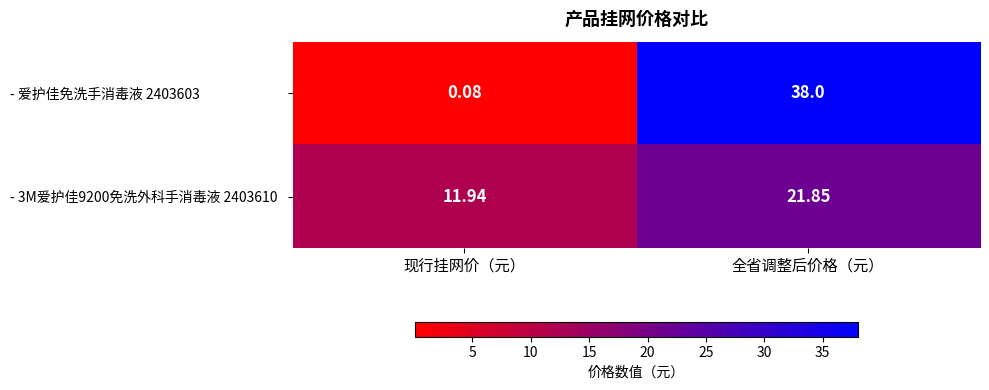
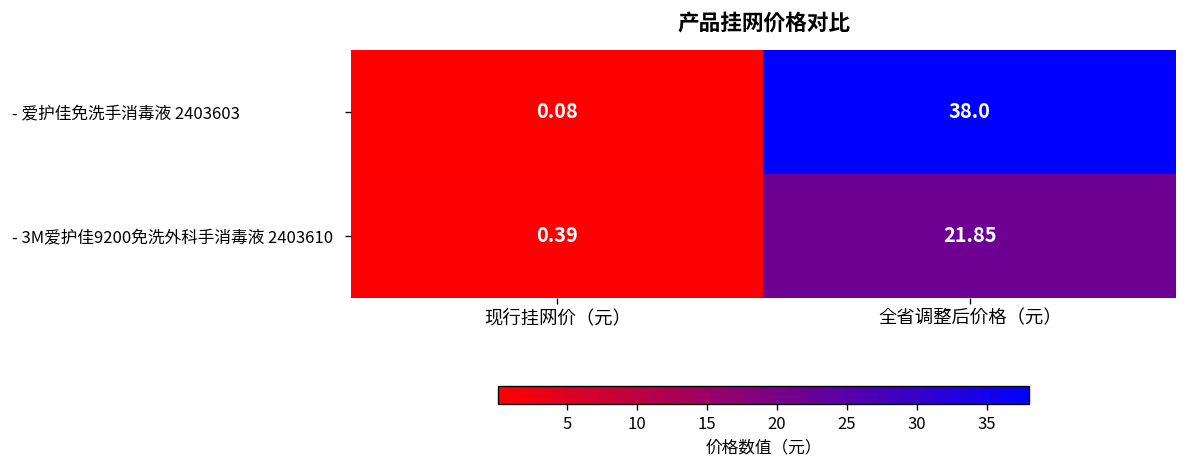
  {
    "- 爱护佳免洗手消毒液 2403603": {
      "现行挂网价（元）": 0.08,
      "全省调整后价格（元）": 38.0
    },
    "- 3M爱护佳9200免洗外科手消毒液 2403610": {
-     "现行挂网价（元）": 11.94,
+     "现行挂网价（元）": 0.39,
      "全省调整后价格（元）": 21.85
    }
  }
